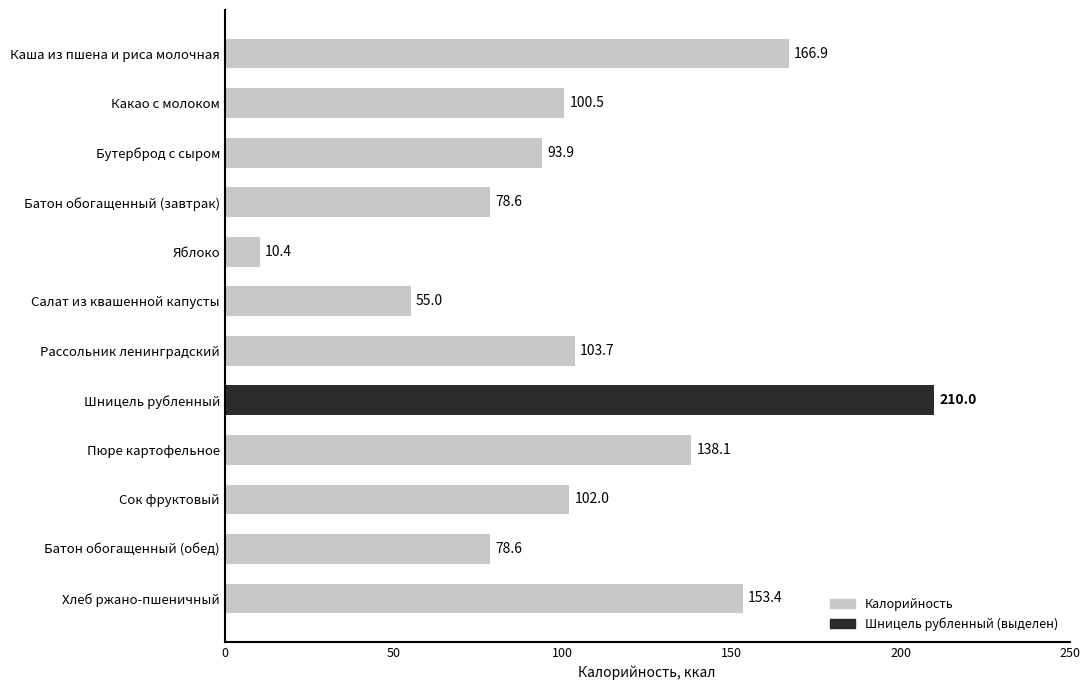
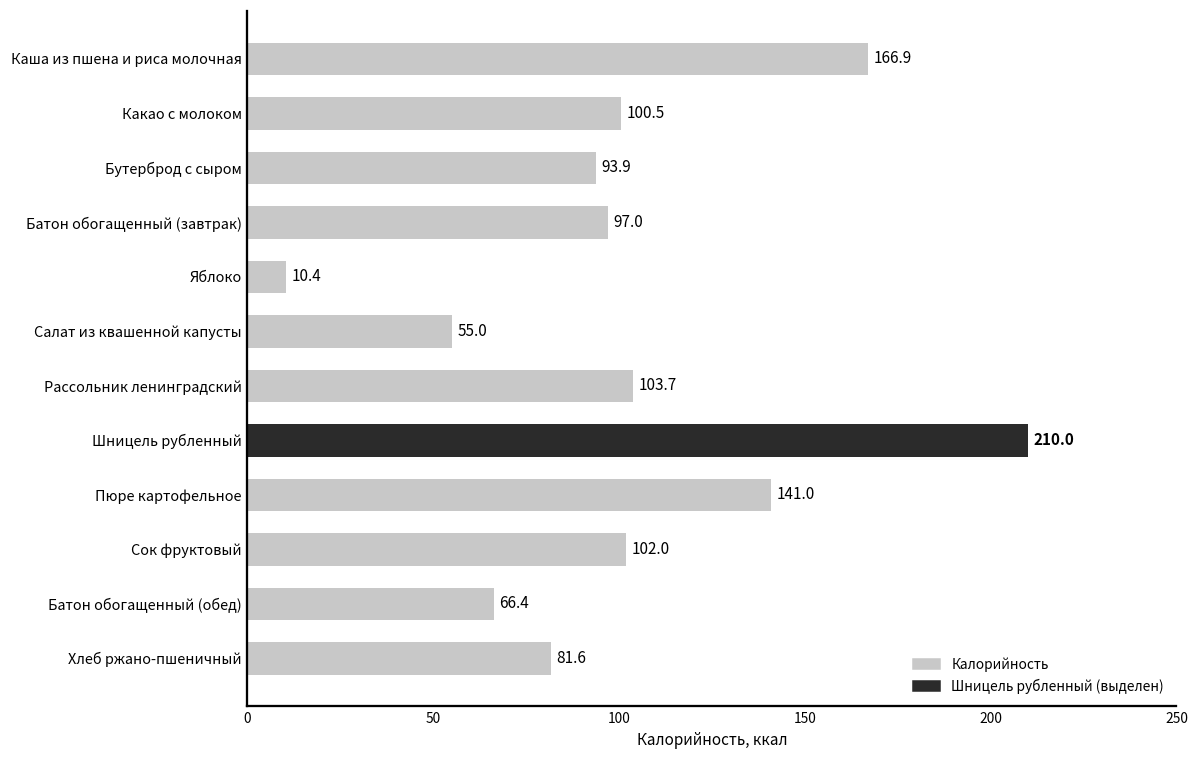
  {
    "Каша из пшена и риса молочная": 166.9,
    "Какао с молоком": 100.5,
    "Бутерброд с сыром": 93.9,
-   "Батон обогащенный (завтрак)": 78.6,
+   "Батон обогащенный (завтрак)": 97.0,
    "Яблоко": 10.4,
    "Салат из квашенной капусты": 55.0,
    "Рассольник ленинградский": 103.7,
    "Шницель рубленный": 210.0,
-   "Пюре картофельное": 138.1,
+   "Пюре картофельное": 141.0,
    "Сок фруктовый": 102.0,
-   "Батон обогащенный (обед)": 78.6,
-   "Хлеб ржано-пшеничный": 153.4
+   "Батон обогащенный (обед)": 66.4,
+   "Хлеб ржано-пшеничный": 81.6
  }
